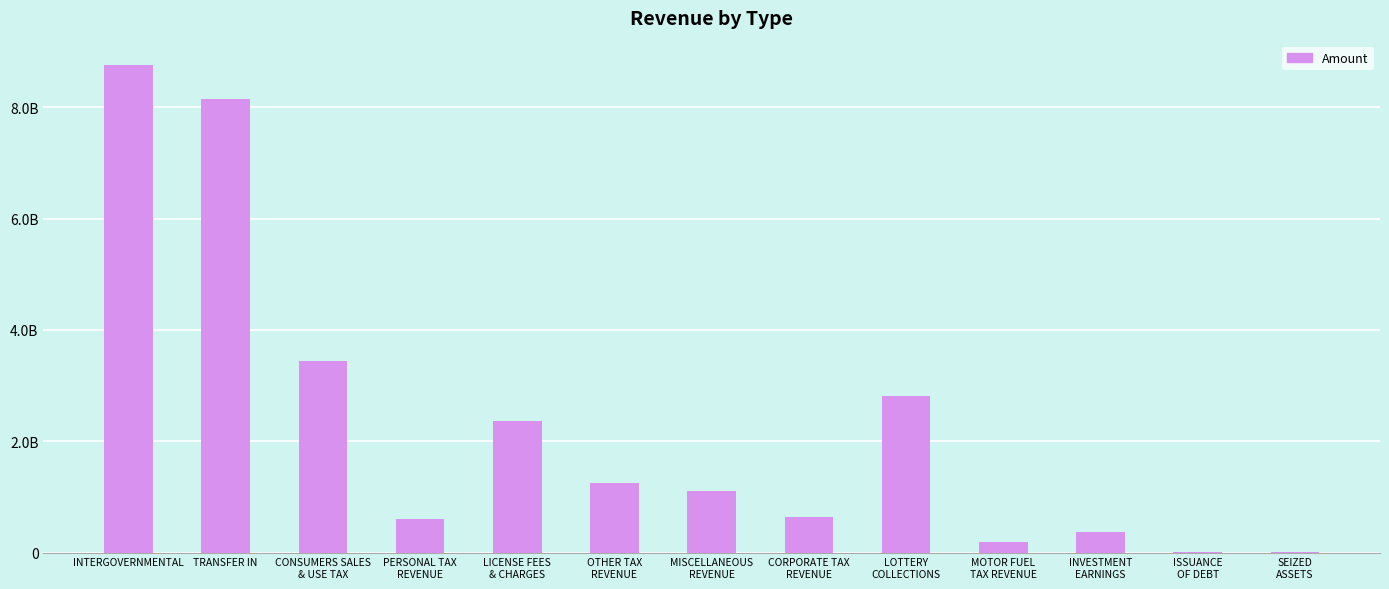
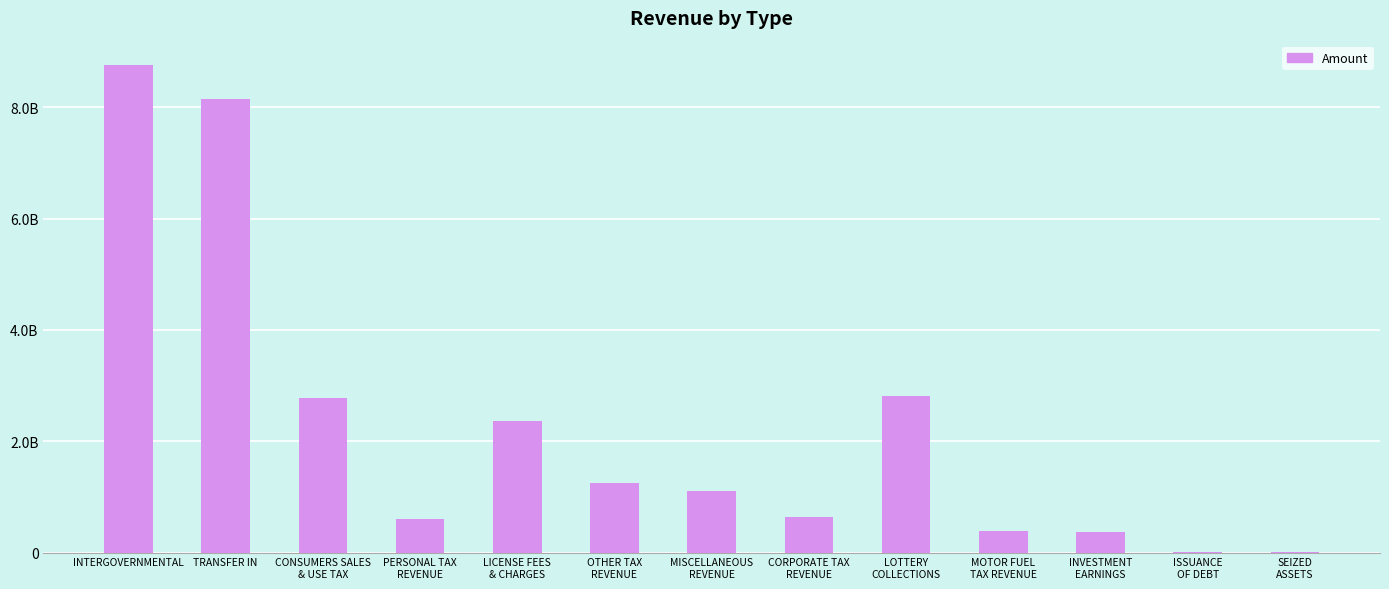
  {
    "INTERGOVERNMENTAL": 8800000000,
    "TRANSFER IN": 8100000000,
-   "CONSUMERS SALES & USE TAX": 3400000000,
+   "CONSUMERS SALES & USE TAX": 2800000000,
    "PERSONAL TAX REVENUE": 600000000,
    "LICENSE FEES & CHARGES": 2400000000,
    "OTHER TAX REVENUE": 1200000000,
    "MISCELLANEOUS REVENUE": 1100000000,
    "CORPORATE TAX REVENUE": 600000000,
    "LOTTERY COLLECTIONS": 2800000000,
-   "MOTOR FUEL TAX REVENUE": 200000000,
+   "MOTOR FUEL TAX REVENUE": 400000000,
    "INVESTMENT EARNINGS": 400000000
  }
